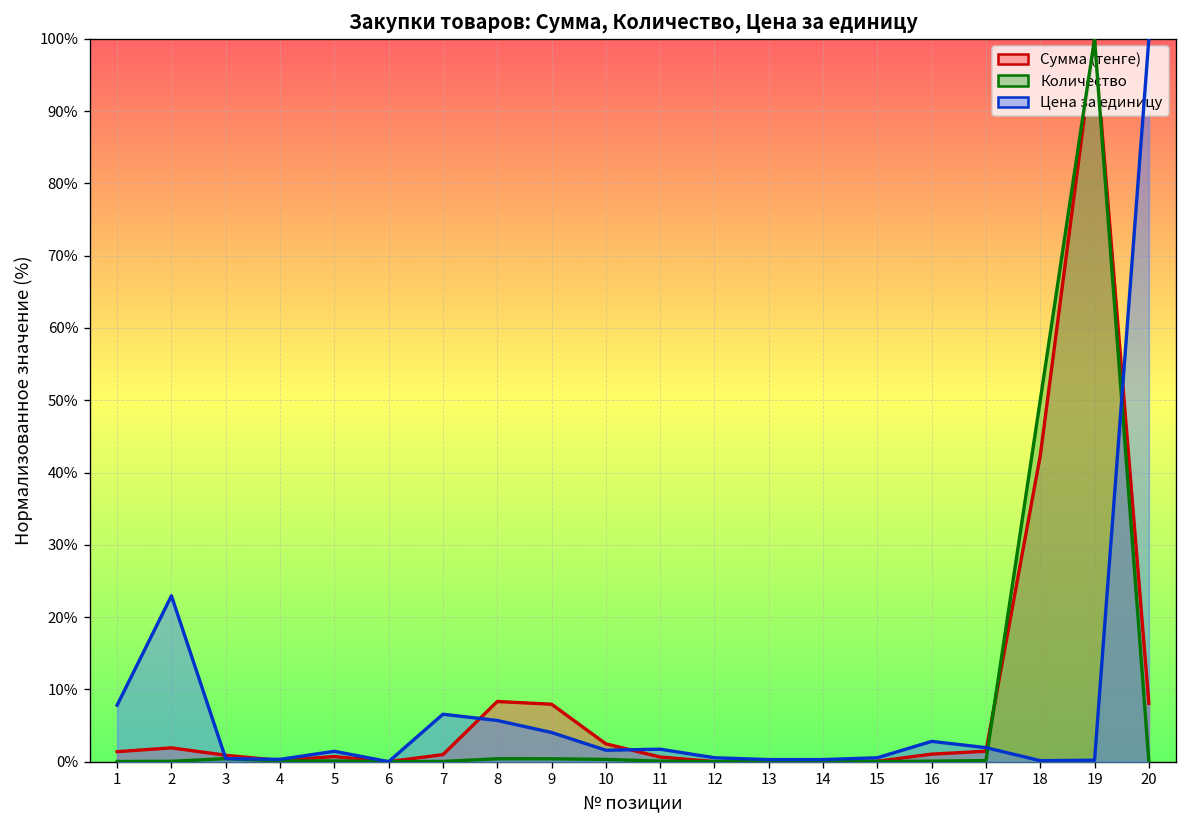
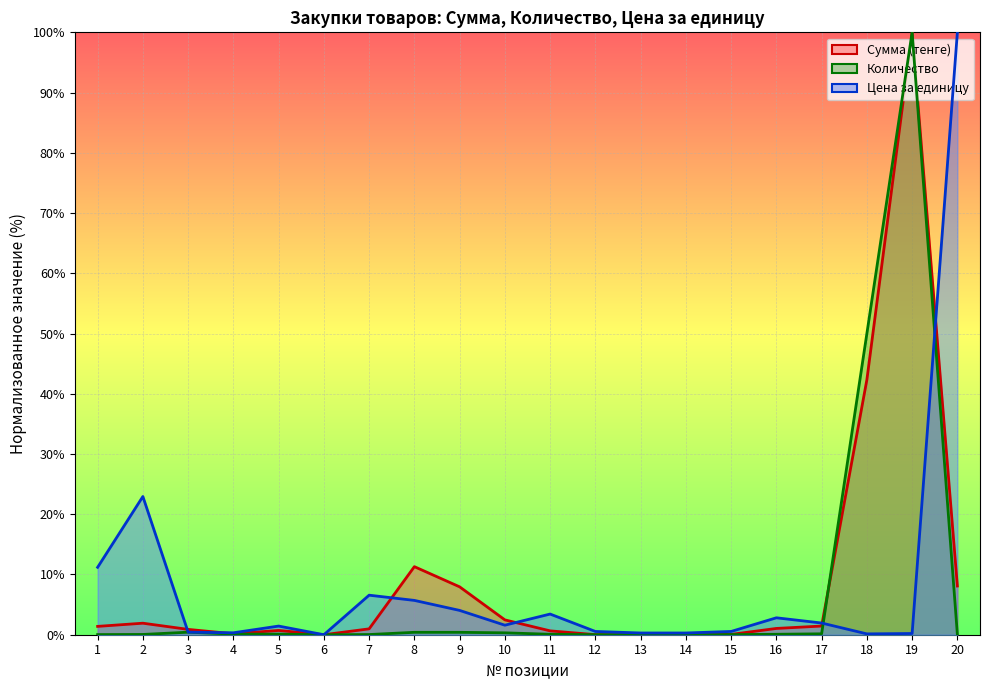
  {
    "Сумма (тенге)": {
      "1": "1%",
      "2": "2%",
      "3": "1%",
      "5": "1%",
      "7": "1%",
-     "8": "8%",
+     "8": "11%",
      "9": "8%",
      "10": "2%",
      "11": "1%",
      "16": "1%",
      "17": "1%",
      "18": "42%",
      "20": "8%"
    },
    "Количество": {
      "1": "0%",
      "2": "0%",
      "5": "0%",
      "7": "0%",
      "8": "0%",
      "9": "0%",
      "10": "0%",
      "11": "0%",
      "16": "0%",
      "17": "0%",
      "18": "50%",
      "20": "0%"
    },
    "Цена за единицу": {
-     "1": "8%",
+     "1": "11%",
      "2": "23%",
      "5": "1%",
      "7": "7%",
      "8": "6%",
      "9": "4%",
      "10": "2%",
-     "11": "2%",
+     "11": "3%",
      "12": "1%",
      "15": "1%",
      "16": "3%",
      "17": "2%",
      "18": "0%",
      "19": "0%",
      "20": "100%"
    }
  }
